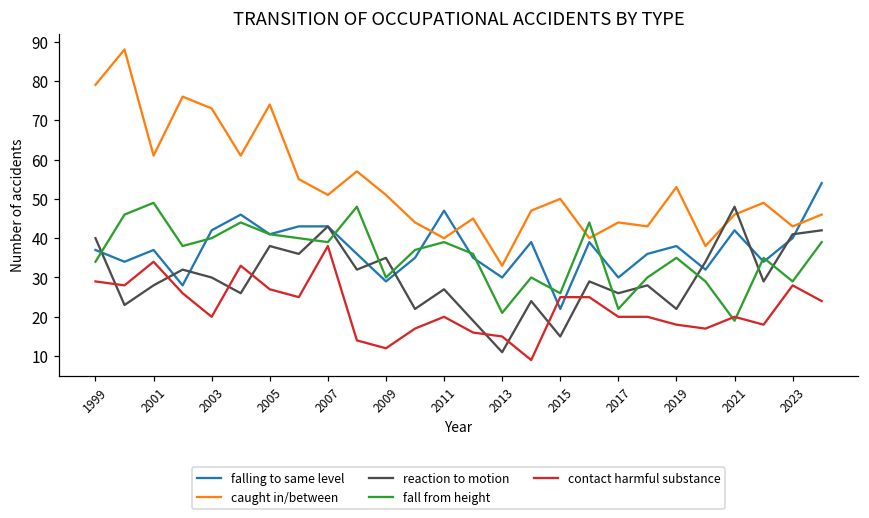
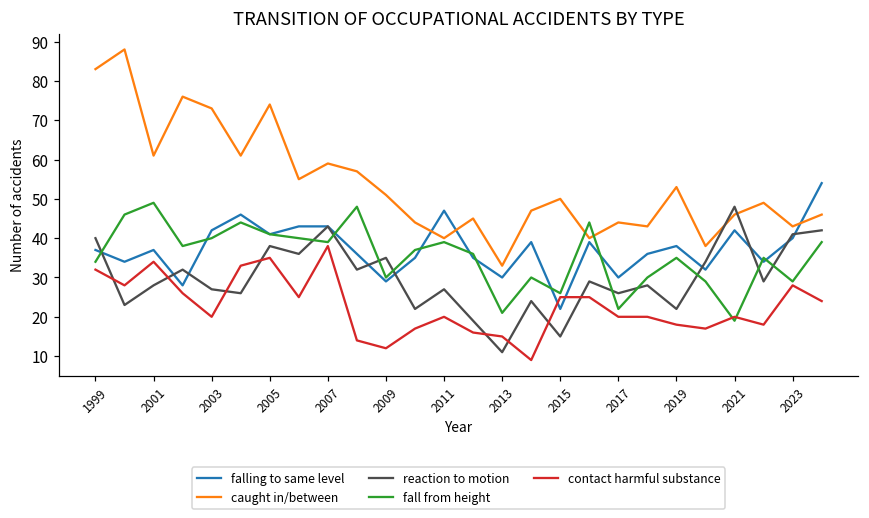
  {
    "falling to same level": {
      "1999": 37,
      "2001": 37,
      "2003": 42,
      "2009": 29,
      "2011": 47,
      "2013": 30,
      "2015": 22,
      "2017": 30,
      "2019": 38,
      "2021": 42,
      "2023": 40
    },
    "caught in/between": {
-     "1999": 79,
+     "1999": 83,
      "2001": 61,
      "2003": 73,
      "2005": 74,
-     "2007": 51,
+     "2007": 59,
      "2009": 51,
      "2011": 40,
      "2013": 33,
      "2015": 50,
      "2017": 44,
      "2019": 53,
      "2021": 46,
      "2023": 43
    },
    "reaction to motion": {
      "1999": 40,
      "2001": 28,
-     "2003": 30,
+     "2003": 27,
      "2005": 38,
      "2009": 35,
      "2011": 27,
      "2013": 11,
      "2015": 15,
      "2017": 26,
      "2019": 22,
      "2021": 48,
      "2023": 41
    },
    "fall from height": {
      "1999": 34,
      "2001": 49,
      "2003": 40,
      "2007": 39,
      "2009": 30,
      "2011": 39,
      "2013": 21,
      "2015": 26,
      "2017": 22,
      "2019": 35,
      "2021": 19,
      "2023": 29
    },
    "contact harmful substance": {
-     "1999": 29,
+     "1999": 32,
      "2001": 34,
      "2003": 20,
-     "2005": 27,
+     "2005": 35,
      "2007": 38,
      "2009": 12,
      "2011": 20,
      "2013": 15,
      "2015": 25,
      "2017": 20,
      "2019": 18,
      "2021": 20,
      "2023": 28
    }
  }
